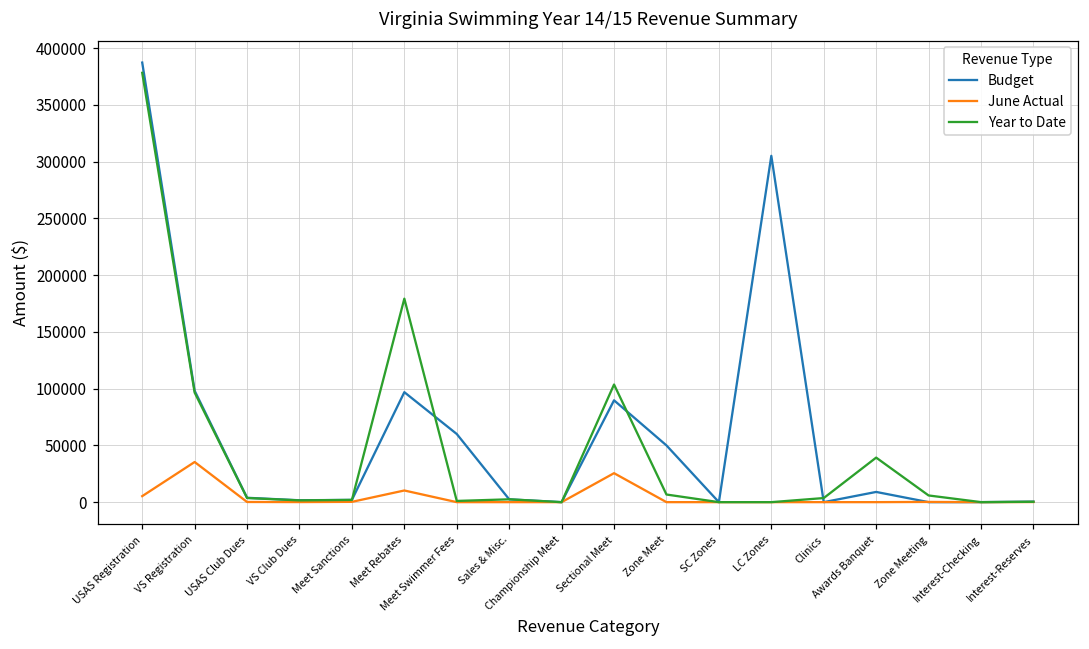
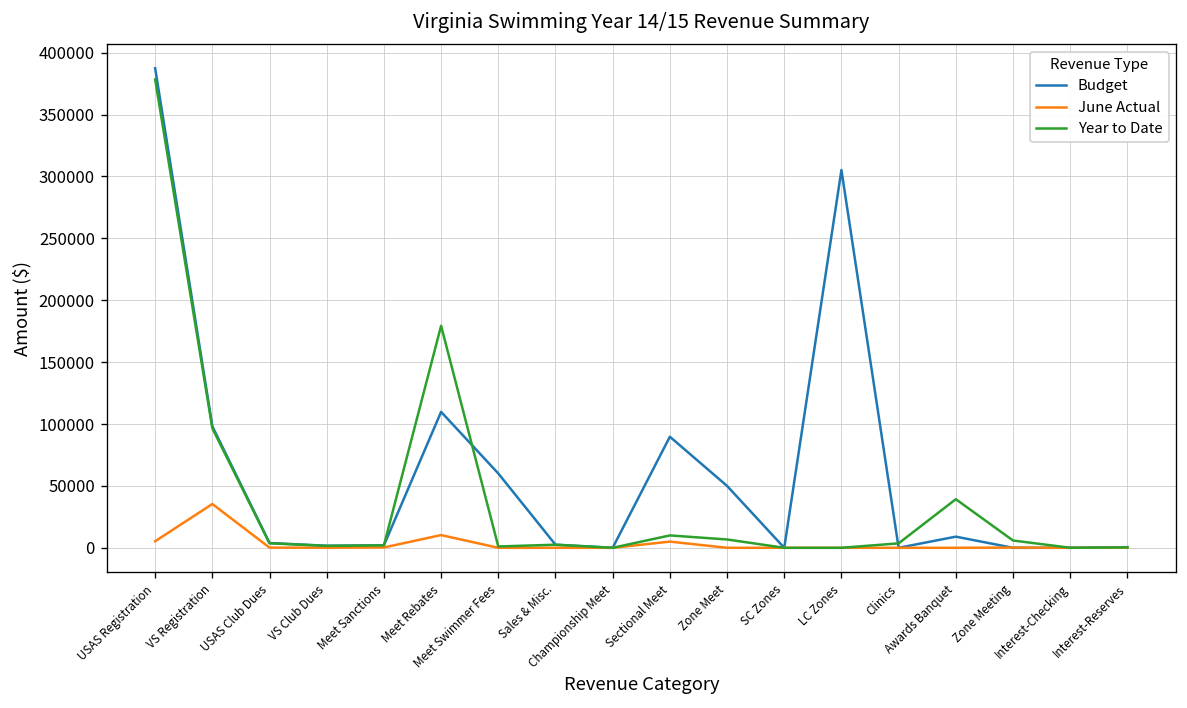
  {
    "Budget": {
      "USAS Registration": 387000,
-     "Meet Rebates": 97000,
+     "Meet Rebates": 110000,
      "Meet Swimmer Fees": 60000,
      "Sectional Meet": 90000,
      "Zone Meet": 50000,
      "LC Zones": 305000,
      "Awards Banquet": 9000
    },
    "June Actual": {
      "USAS Registration": 5000,
      "VS Registration": 35000,
      "USAS Club Dues": 0,
      "Meet Rebates": 10000,
      "Sales & Misc.": 0,
-     "Sectional Meet": 26000,
+     "Sectional Meet": 5000,
      "Zone Meet": 0,
      "Awards Banquet": 0
    },
    "Year to Date": {
      "USAS Registration": 378000,
      "Meet Rebates": 179000,
-     "Sectional Meet": 104000,
+     "Sectional Meet": 10000,
      "Zone Meet": 7000,
      "Clinics": 4000,
      "Awards Banquet": 39000,
      "Zone Meeting": 6000
    }
  }
